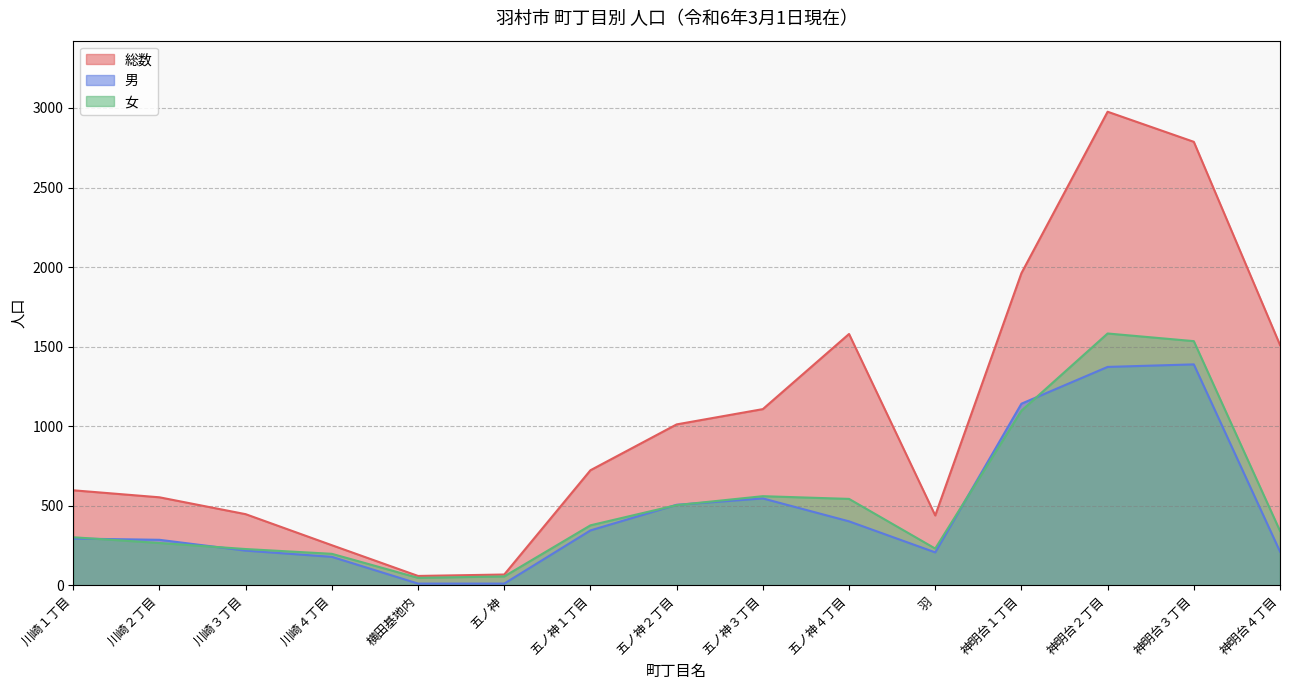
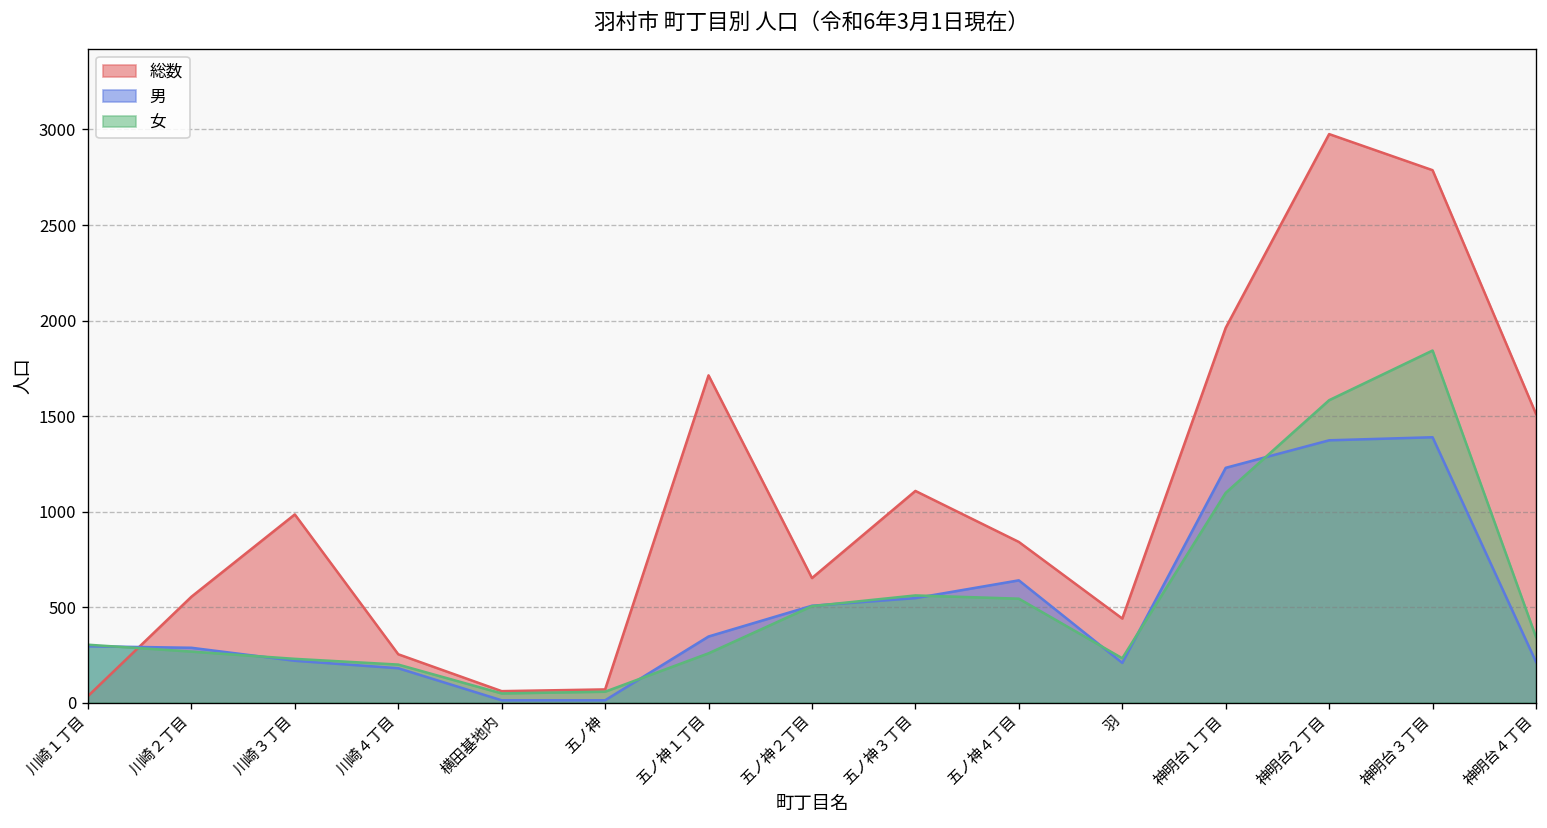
  {
    "総数": {
-     "川崎１丁目": 600,
+     "川崎１丁目": 30,
      "川崎２丁目": 550,
-     "川崎３丁目": 450,
+     "川崎３丁目": 990,
      "川崎４丁目": 250,
-     "五ノ神１丁目": 720,
-     "五ノ神２丁目": 1010,
+     "五ノ神１丁目": 1710,
+     "五ノ神２丁目": 650,
      "五ノ神３丁目": 1110,
-     "五ノ神４丁目": 1580,
+     "五ノ神４丁目": 840,
      "羽": 440,
      "神明台１丁目": 1960,
      "神明台２丁目": 2980,
      "神明台３丁目": 2790,
      "神明台４丁目": 1510
    },
    "男": {
      "川崎２丁目": 290,
      "川崎４丁目": 180,
      "横田基地内": 10,
      "五ノ神": 10,
      "五ノ神１丁目": 350,
-     "五ノ神４丁目": 400,
+     "五ノ神４丁目": 640,
      "羽": 210,
-     "神明台１丁目": 1140,
+     "神明台１丁目": 1230,
      "神明台２丁目": 1370,
      "神明台３丁目": 1390,
      "神明台４丁目": 210
    },
    "女": {
      "川崎２丁目": 270,
      "川崎４丁目": 200,
-     "五ノ神１丁目": 380,
+     "五ノ神１丁目": 260,
      "五ノ神４丁目": 540,
      "羽": 230,
      "神明台１丁目": 1100,
      "神明台２丁目": 1580,
-     "神明台３丁目": 1540,
+     "神明台３丁目": 1840,
      "神明台４丁目": 340
    }
  }
